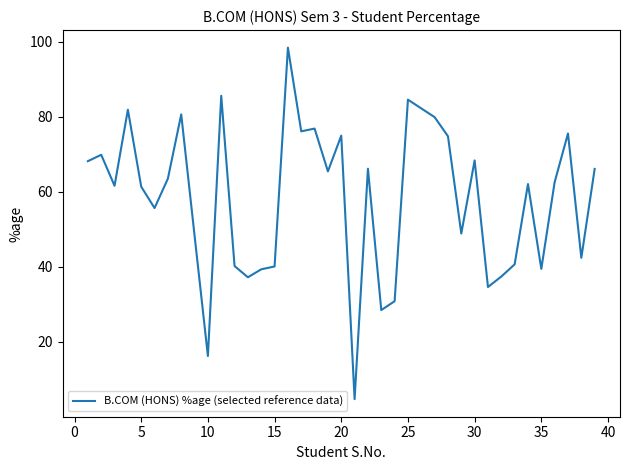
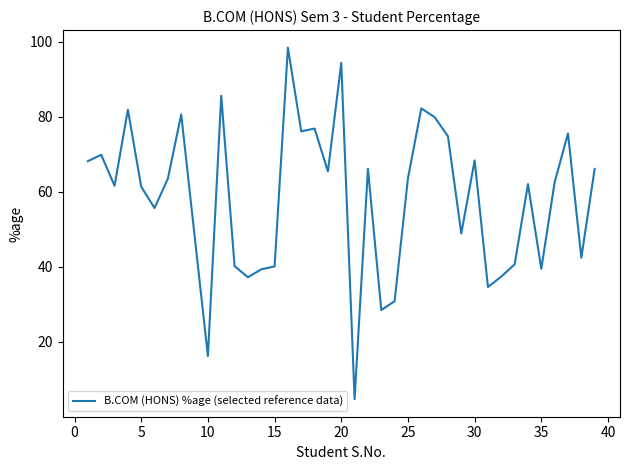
  {
    "5": 61,
    "10": 16,
    "15": 40,
-   "20": 75,
-   "25": 85,
+   "20": 94,
+   "25": 64,
    "30": 68,
    "35": 39
  }
